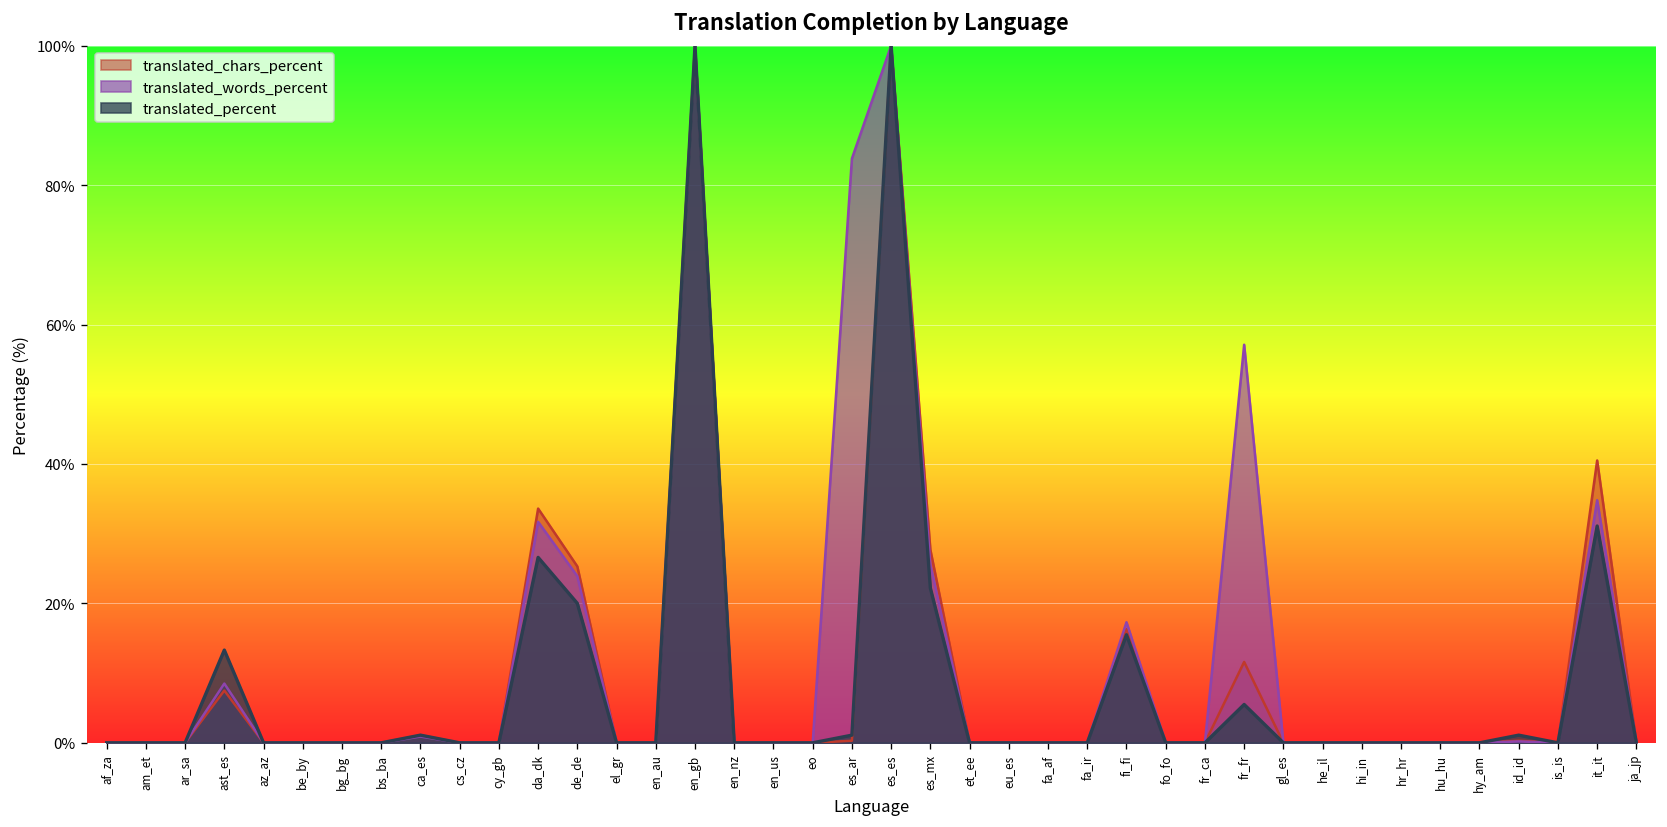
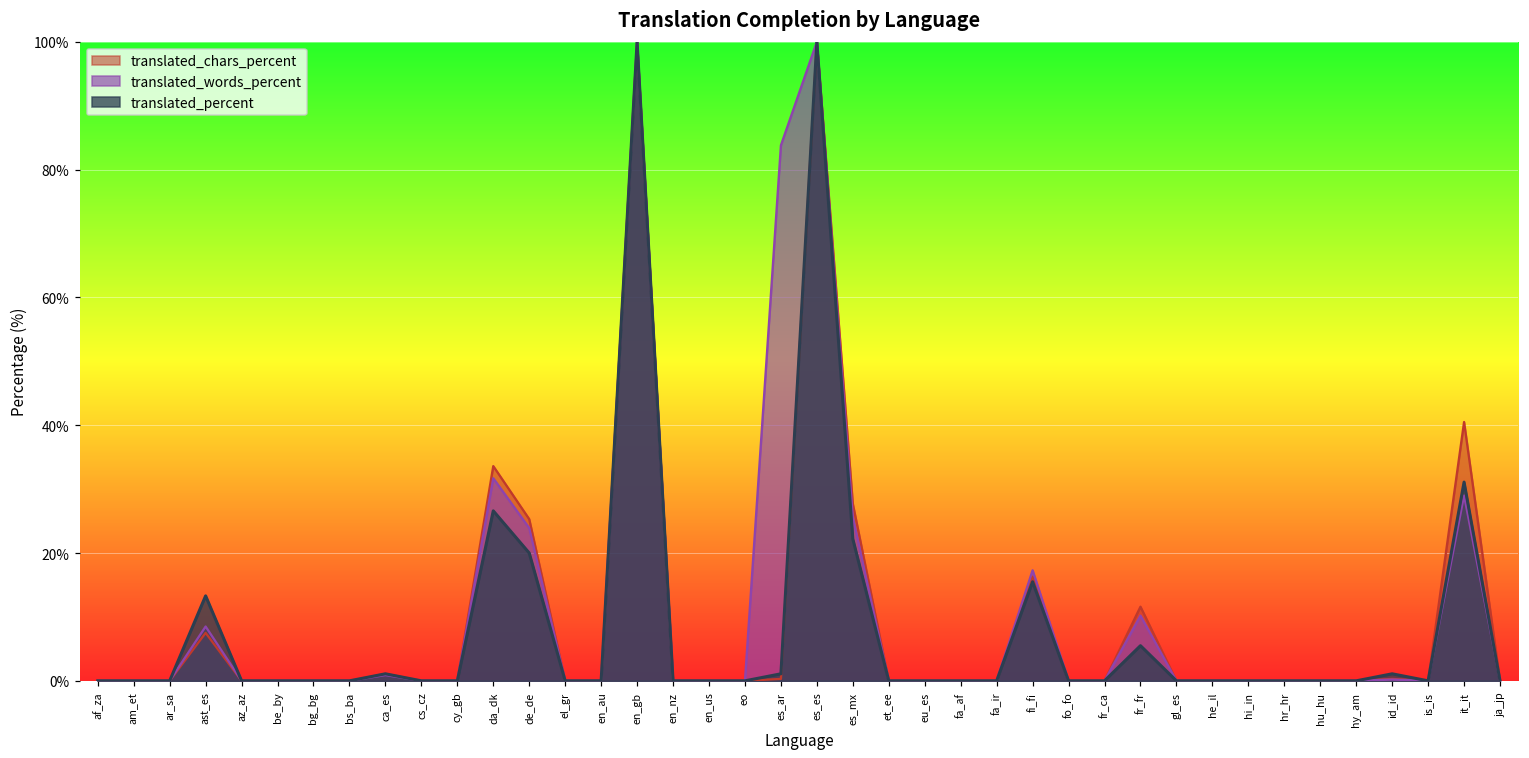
  {
    "translated_chars_percent": {
      "ast_es": "8%",
      "da_dk": "34%",
      "de_de": "25%",
      "es_ar": "0%",
      "es_mx": "28%",
      "fi_fi": "16%",
      "fr_fr": "12%",
      "it_it": "41%"
    },
    "translated_words_percent": {
      "ast_es": "9%",
      "da_dk": "32%",
      "de_de": "24%",
      "es_ar": "84%",
      "es_mx": "26%",
      "fi_fi": "17%",
-     "fr_fr": "57%",
-     "it_it": "35%"
+     "fr_fr": "10%",
+     "it_it": "29%"
    },
    "translated_percent": {
      "ast_es": "13%",
      "da_dk": "27%",
      "de_de": "20%",
      "es_ar": "1%",
      "es_mx": "22%",
      "fi_fi": "16%",
      "fr_fr": "6%",
      "id_id": "1%",
      "it_it": "31%"
    }
  }
